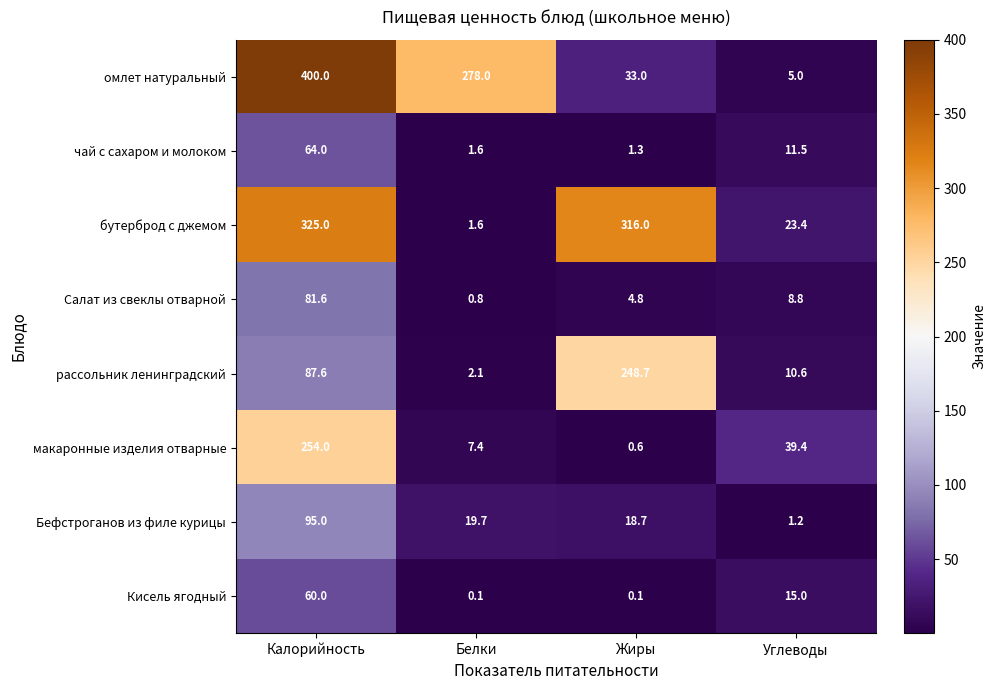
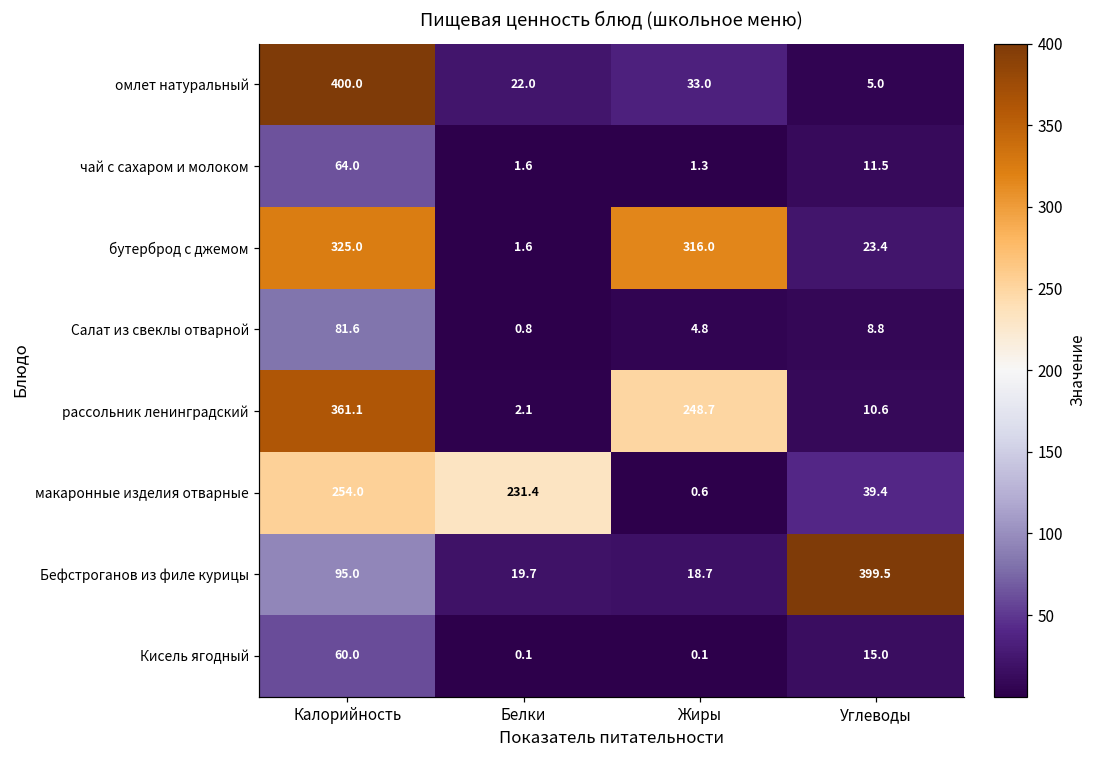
  {
    "омлет натуральный": {
      "Калорийность": 400.0,
-     "Белки": 278.0,
+     "Белки": 22.0,
      "Жиры": 33.0,
      "Углеводы": 5.0
    },
    "чай с сахаром и молоком": {
      "Калорийность": 64.0,
      "Белки": 1.6,
      "Жиры": 1.3,
      "Углеводы": 11.5
    },
    "бутерброд с джемом": {
      "Калорийность": 325.0,
      "Белки": 1.6,
      "Жиры": 316.0,
      "Углеводы": 23.4
    },
    "Салат из свеклы отварной": {
      "Калорийность": 81.6,
      "Белки": 0.8,
      "Жиры": 4.8,
      "Углеводы": 8.8
    },
    "рассольник ленинградский": {
-     "Калорийность": 87.6,
+     "Калорийность": 361.1,
      "Белки": 2.1,
      "Жиры": 248.7,
      "Углеводы": 10.6
    },
    "макаронные изделия отварные": {
      "Калорийность": 254.0,
-     "Белки": 7.4,
+     "Белки": 231.4,
      "Жиры": 0.6,
      "Углеводы": 39.4
    },
    "Бефстроганов из филе курицы": {
      "Калорийность": 95.0,
      "Белки": 19.7,
      "Жиры": 18.7,
-     "Углеводы": 1.2
+     "Углеводы": 399.5
    },
    "Кисель ягодный": {
      "Калорийность": 60.0,
      "Белки": 0.1,
      "Жиры": 0.1,
      "Углеводы": 15.0
    }
  }
